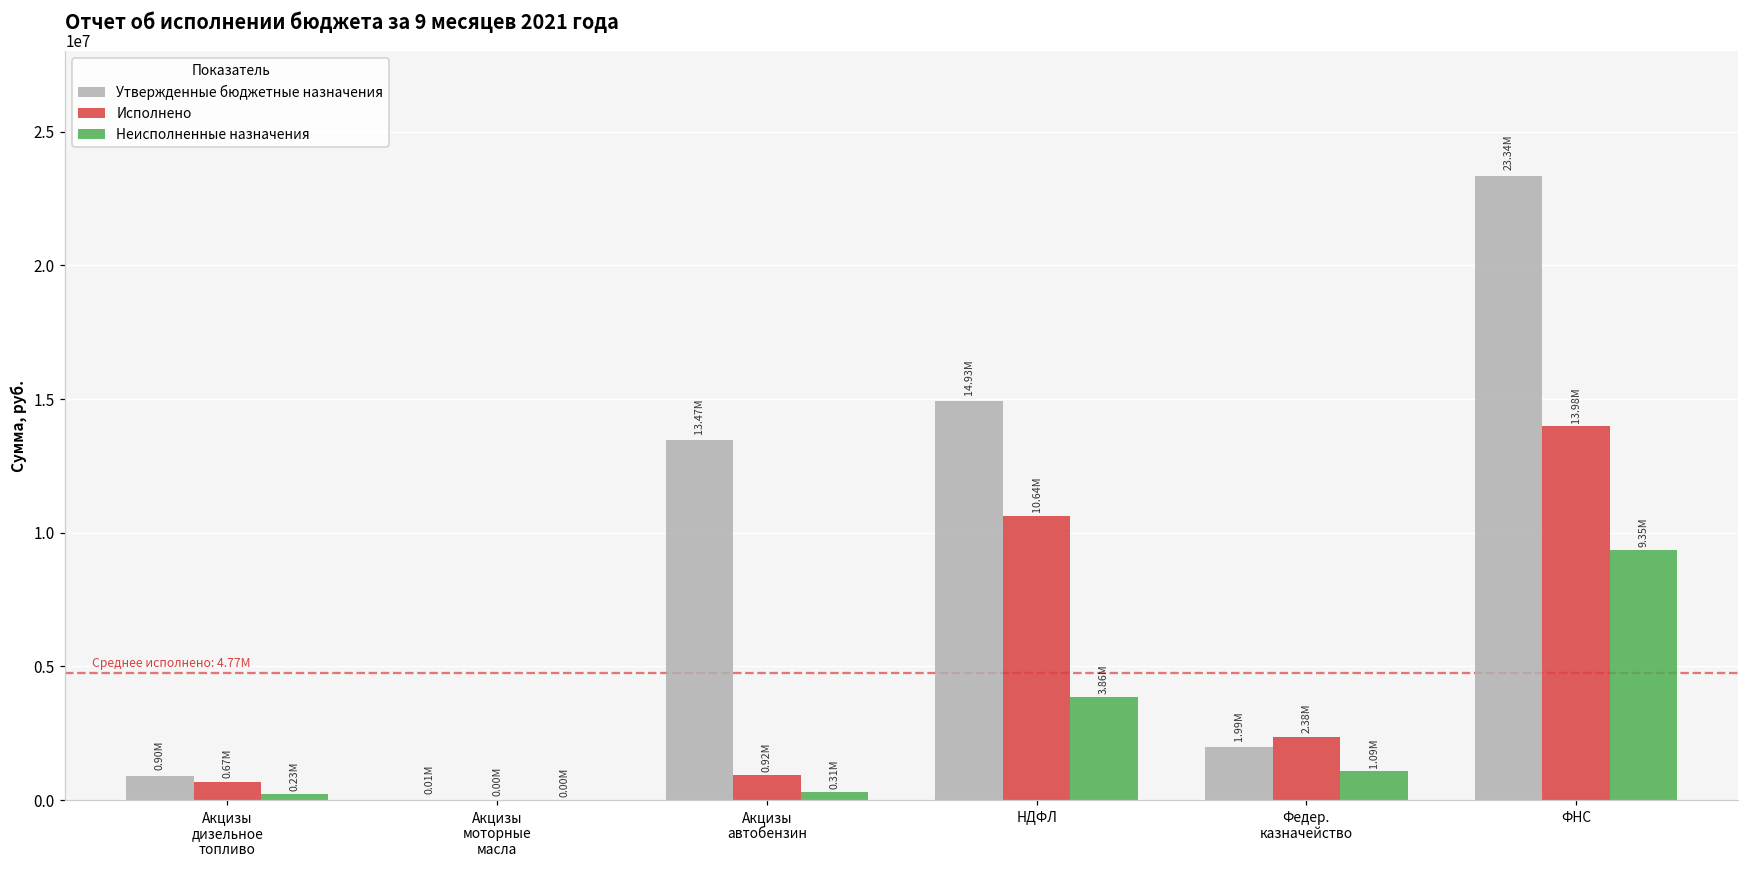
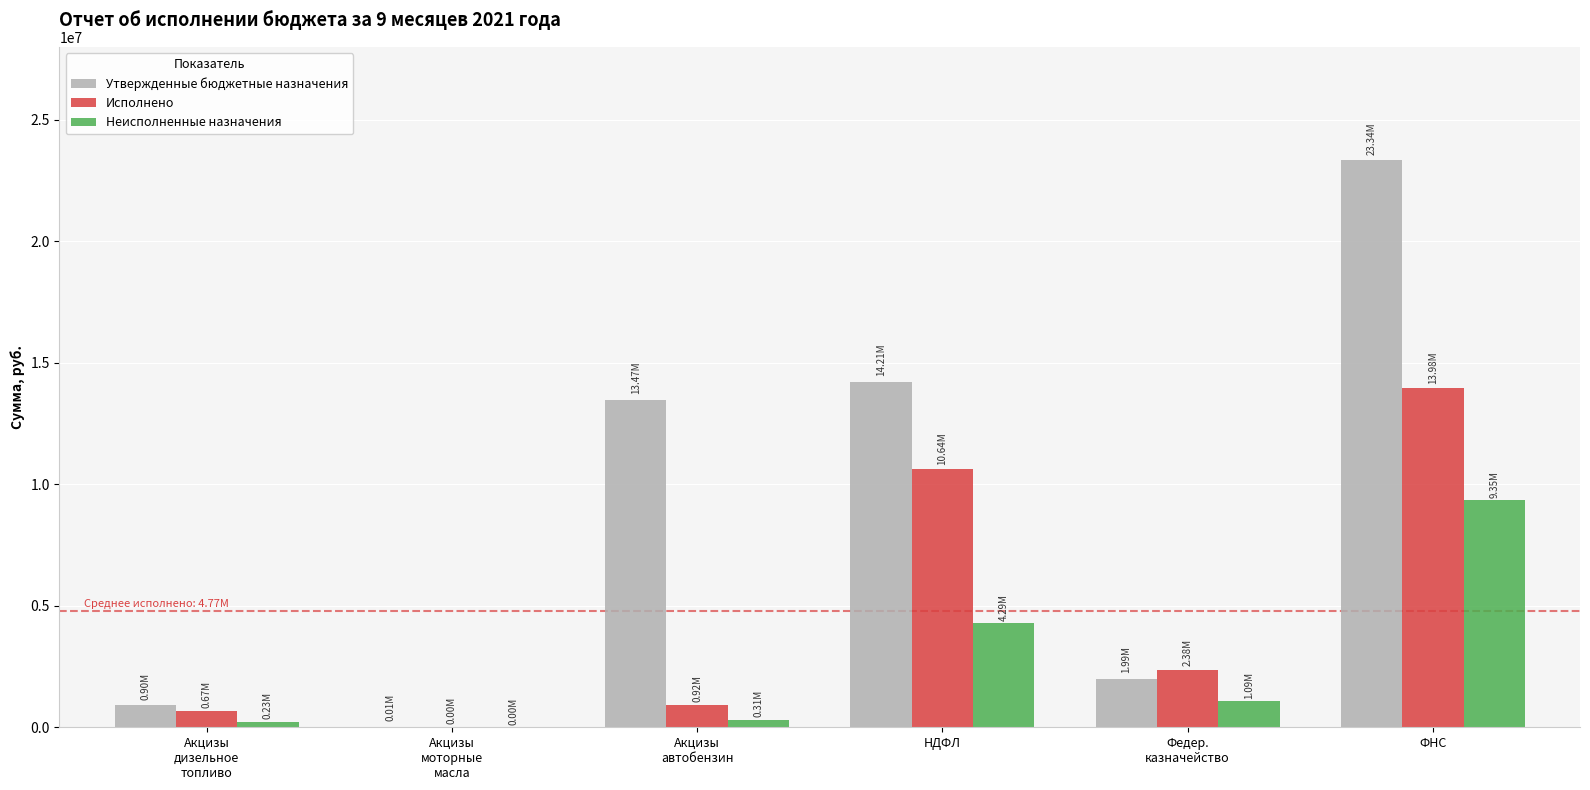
  {
    "Утвержденные бюджетные назначения": {
      "Акцизы дизельное топливо": "0.90M",
      "Акцизы моторные масла": "0.01M",
      "Акцизы автобензин": "13.47M",
-     "НДФЛ": "14.93M",
+     "НДФЛ": "14.21M",
      "Федер. казначейство": "1.99M",
      "ФНС": "23.34M"
    },
    "Исполнено": {
      "Акцизы дизельное топливо": "0.67M",
      "Акцизы автобензин": "0.92M",
      "НДФЛ": "10.64M",
      "Федер. казначейство": "2.38M",
      "ФНС": "13.98M"
    },
    "Неисполненные назначения": {
      "Акцизы дизельное топливо": "0.23M",
      "Акцизы автобензин": "0.31M",
-     "НДФЛ": "3.86M",
+     "НДФЛ": "4.29M",
      "Федер. казначейство": "1.09M",
      "ФНС": "9.35M"
    }
  }
